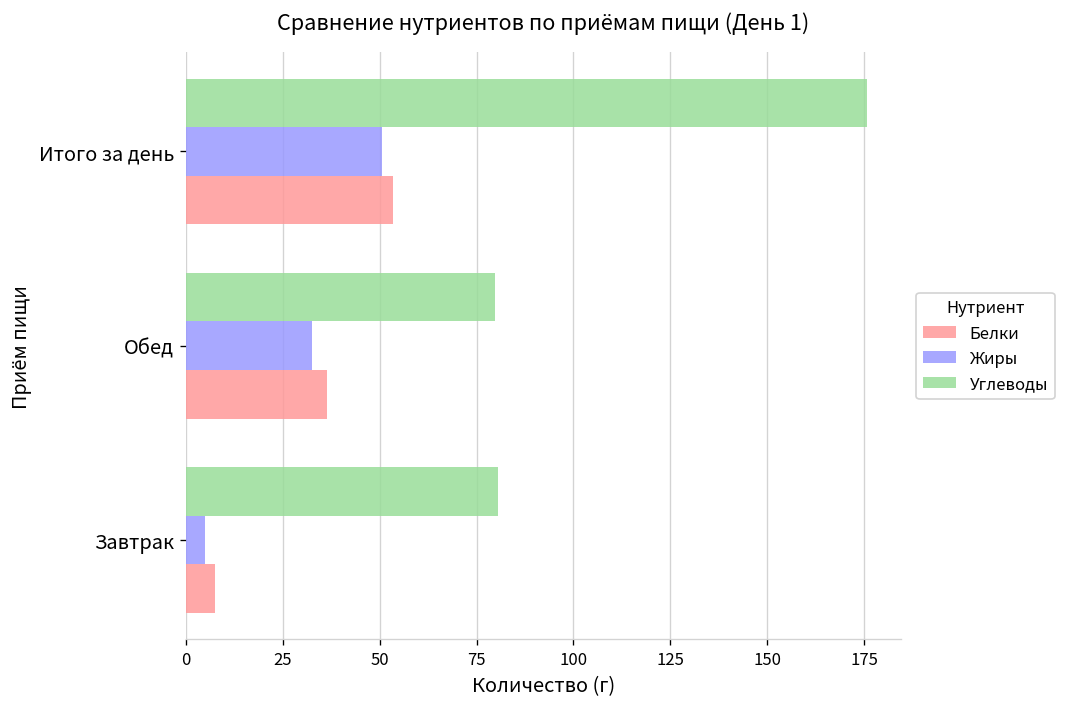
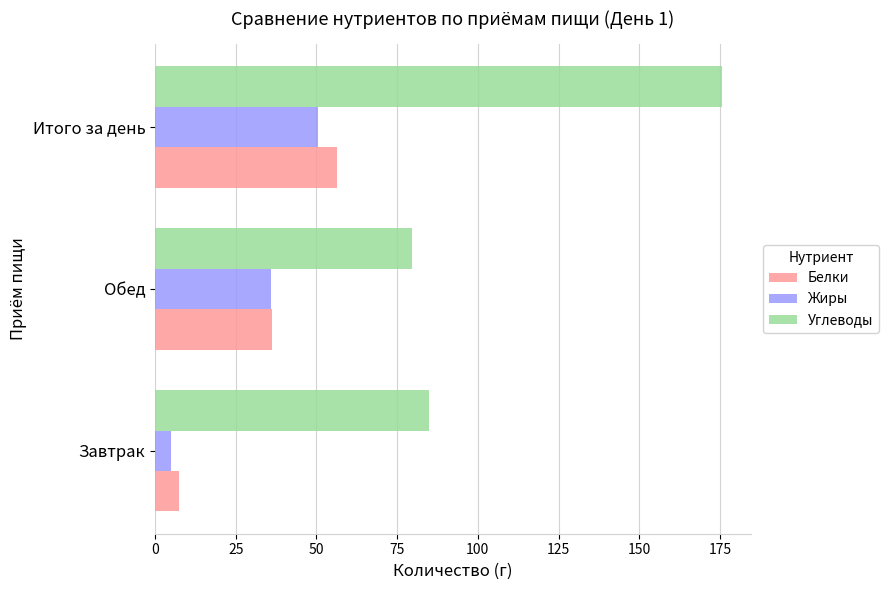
  {
    "Белки": {
-     "Итого за день": 53,
+     "Итого за день": 56,
      "Обед": 36,
      "Завтрак": 7
    },
    "Жиры": {
      "Итого за день": 51,
-     "Обед": 33,
+     "Обед": 36,
      "Завтрак": 5
    },
    "Углеводы": {
      "Итого за день": 176,
      "Обед": 80,
-     "Завтрак": 81
+     "Завтрак": 85
    }
  }
